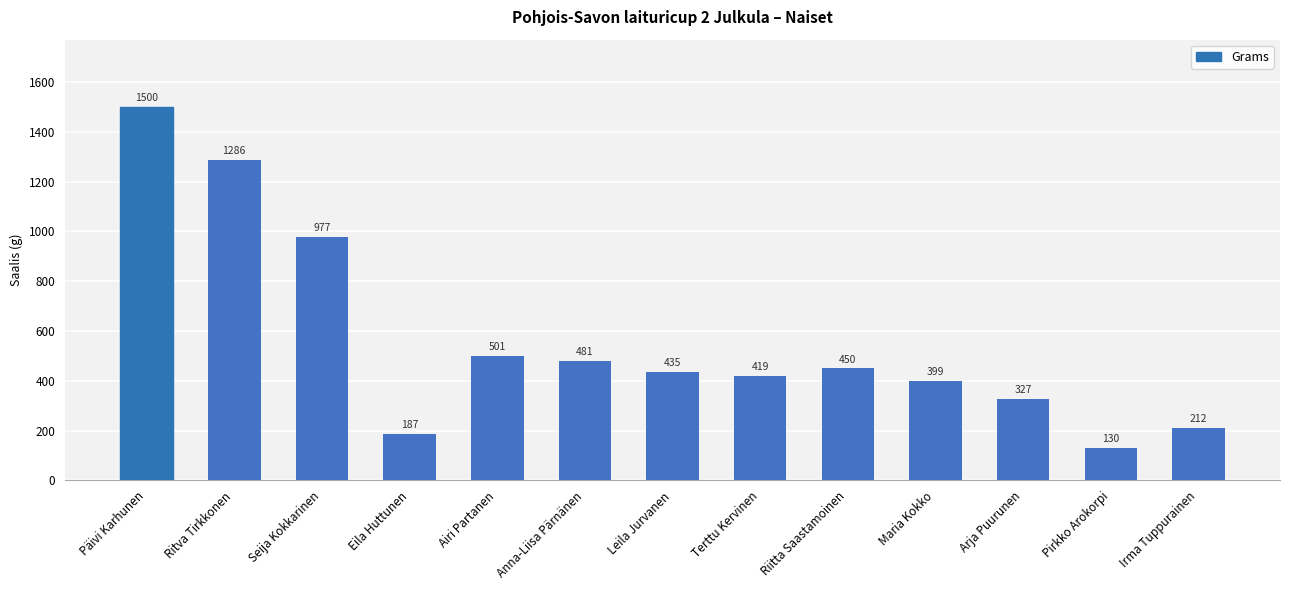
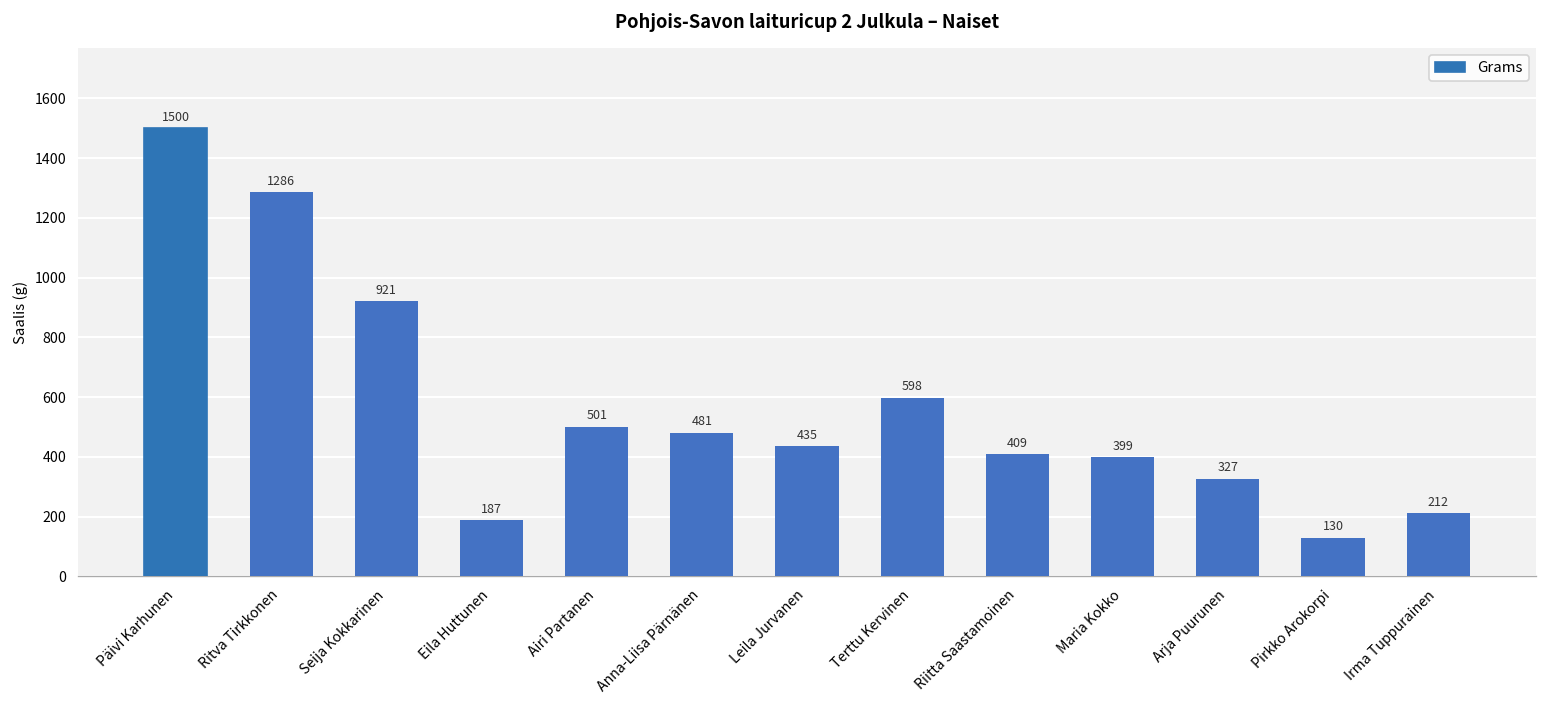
  {
    "Päivi Karhunen": 1500,
    "Ritva Tirkkonen": 1286,
-   "Seija Kokkarinen": 977,
+   "Seija Kokkarinen": 921,
    "Eila Huttunen": 187,
    "Airi Partanen": 501,
    "Anna-Liisa Pärnänen": 481,
    "Leila Jurvanen": 435,
-   "Terttu Kervinen": 419,
-   "Riitta Saastamoinen": 450,
+   "Terttu Kervinen": 598,
+   "Riitta Saastamoinen": 409,
    "Maria Kokko": 399,
    "Arja Puurunen": 327,
    "Pirkko Arokorpi": 130,
    "Irma Tuppurainen": 212
  }
